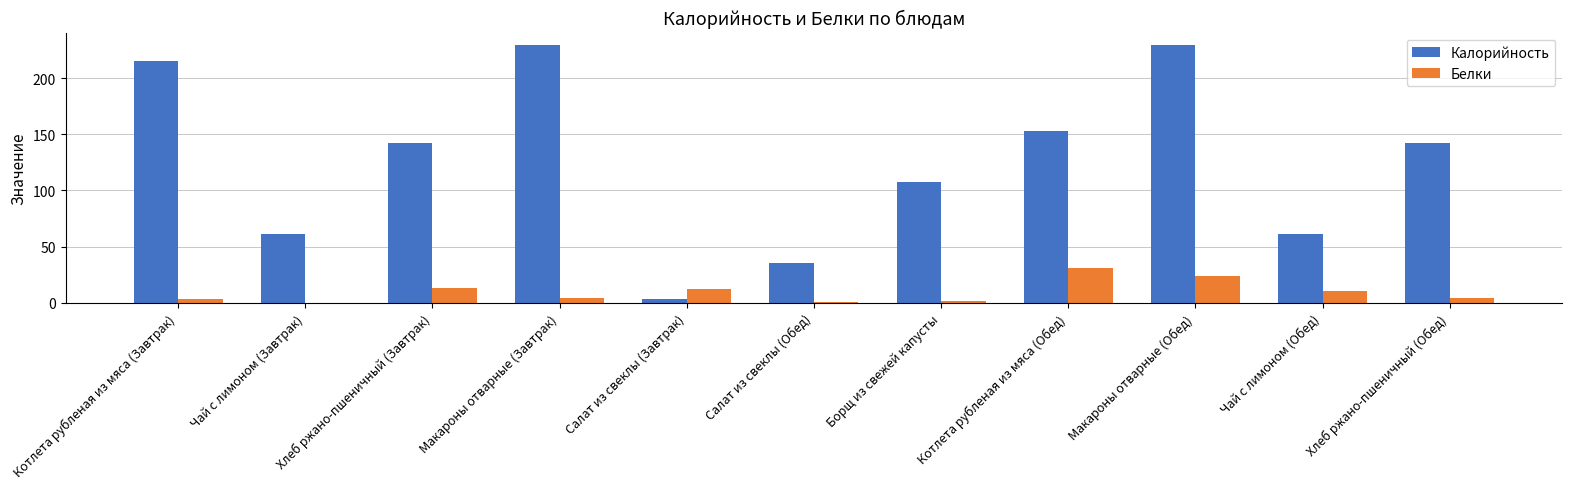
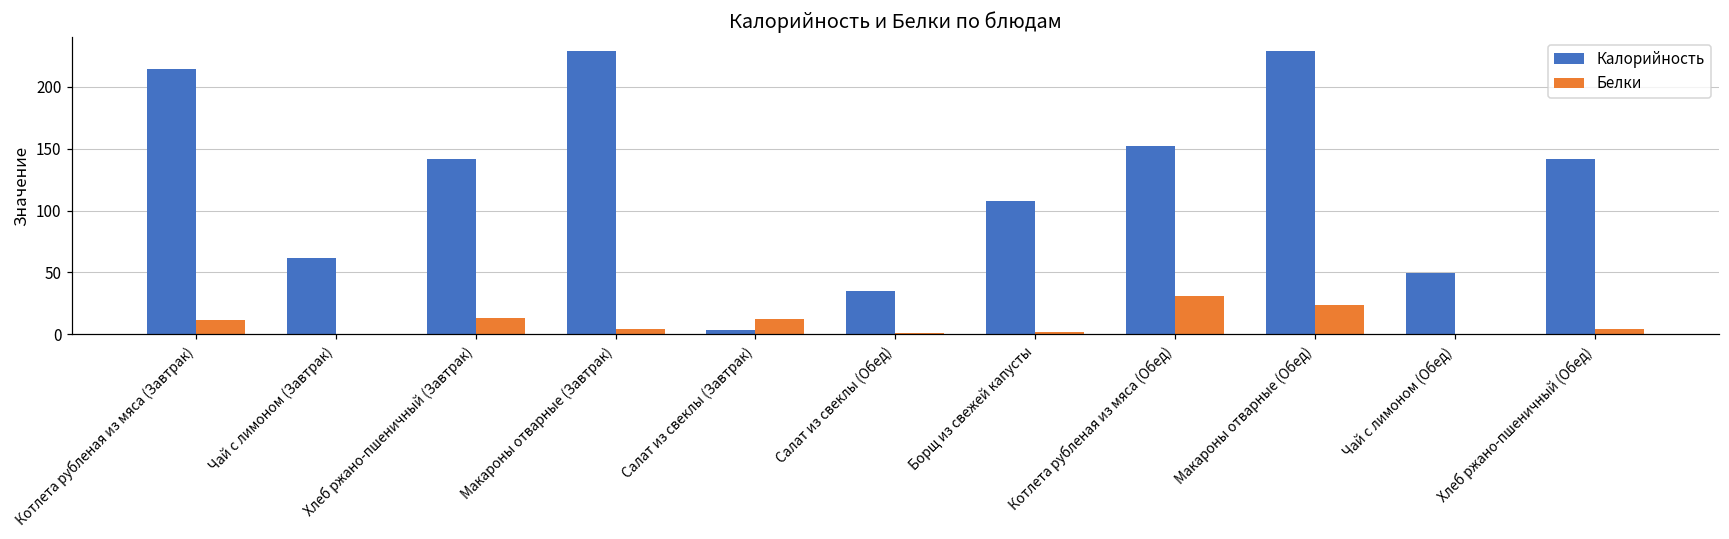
  {
    "Калорийность": {
      "Котлета рубленая из мяса (Завтрак)": 215,
      "Чай с лимоном (Завтрак)": 62,
      "Хлеб ржано-пшеничный (Завтрак)": 142,
      "Макароны отварные (Завтрак)": 229,
      "Салат из свеклы (Завтрак)": 4,
      "Салат из свеклы (Обед)": 35,
      "Борщ из свежей капусты": 107,
      "Котлета рубленая из мяса (Обед)": 153,
      "Макароны отварные (Обед)": 229,
-     "Чай с лимоном (Обед)": 62,
+     "Чай с лимоном (Обед)": 50,
      "Хлеб ржано-пшеничный (Обед)": 142
    },
    "Белки": {
-     "Котлета рубленая из мяса (Завтрак)": 4,
+     "Котлета рубленая из мяса (Завтрак)": 11,
      "Хлеб ржано-пшеничный (Завтрак)": 14,
      "Макароны отварные (Завтрак)": 4,
      "Салат из свеклы (Завтрак)": 12,
      "Котлета рубленая из мяса (Обед)": 31,
      "Макароны отварные (Обед)": 24,
-     "Чай с лимоном (Обед)": 11,
+     "Чай с лимоном (Обед)": 0,
      "Хлеб ржано-пшеничный (Обед)": 4
    }
  }
